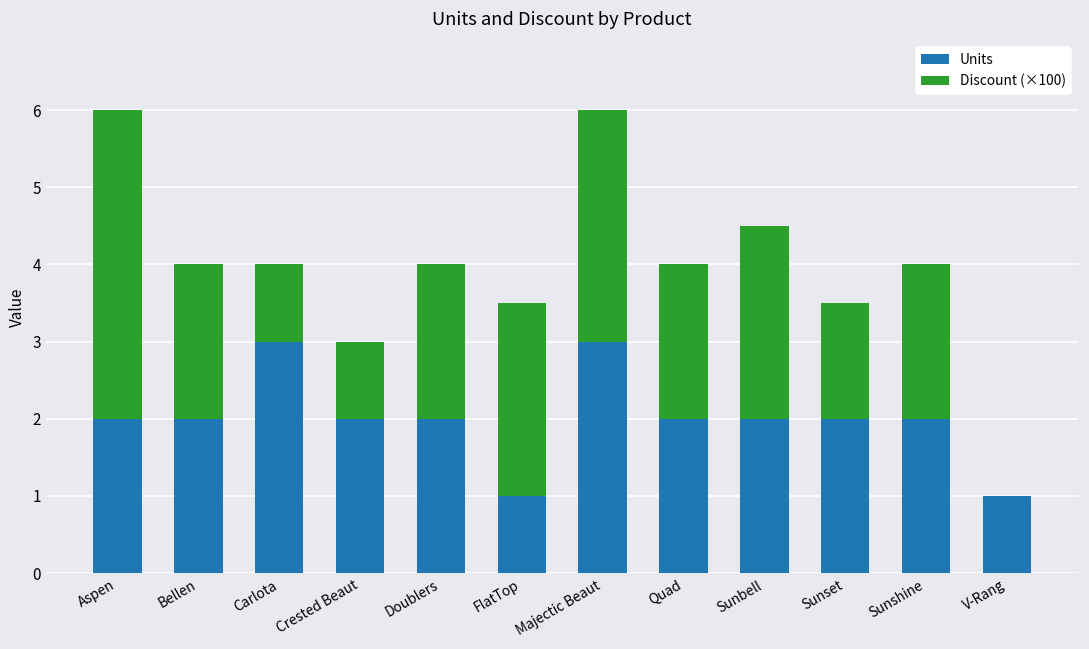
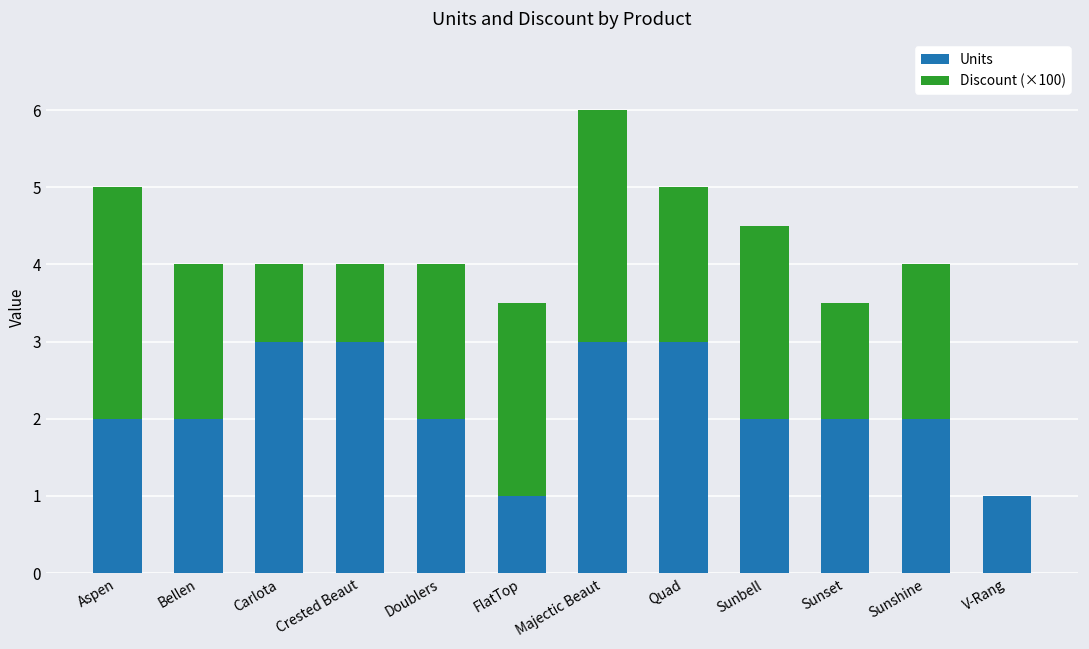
  {
    "Units": {
      "Aspen": 2,
      "Bellen": 2,
      "Carlota": 3,
-     "Crested Beaut": 2,
+     "Crested Beaut": 3,
      "Doublers": 2,
      "FlatTop": 1,
      "Majectic Beaut": 3,
-     "Quad": 2,
+     "Quad": 3,
      "Sunbell": 2,
      "Sunset": 2,
      "Sunshine": 2,
      "V-Rang": 1
    },
    "Discount (×100)": {
-     "Aspen": 4.0,
+     "Aspen": 3.0,
      "Bellen": 2.0,
      "Carlota": 1.0,
      "Crested Beaut": 1.0,
      "Doublers": 2.0,
      "FlatTop": 2.5,
      "Majectic Beaut": 3.0,
      "Quad": 2.0,
      "Sunbell": 2.5,
      "Sunset": 1.5,
      "Sunshine": 2.0,
      "V-Rang": 0.0
    }
  }
